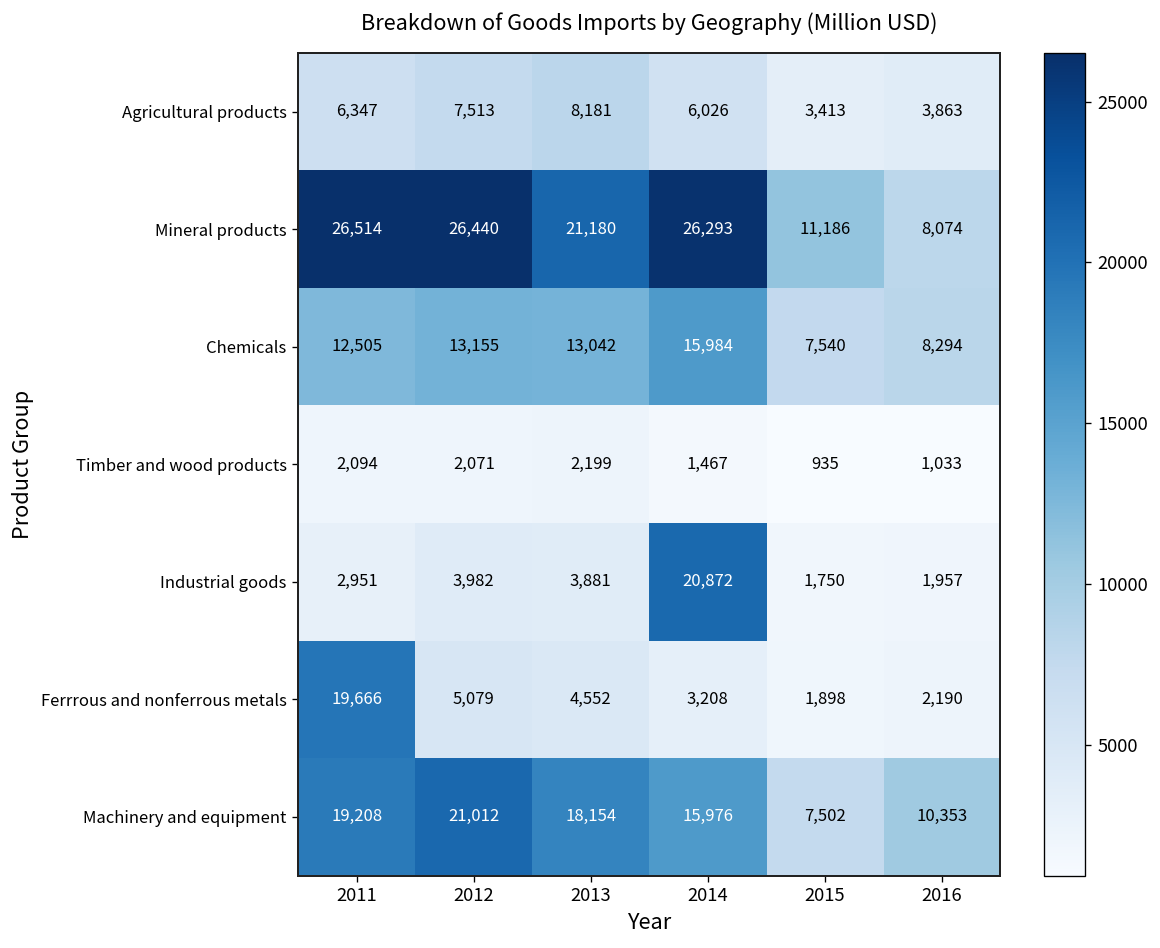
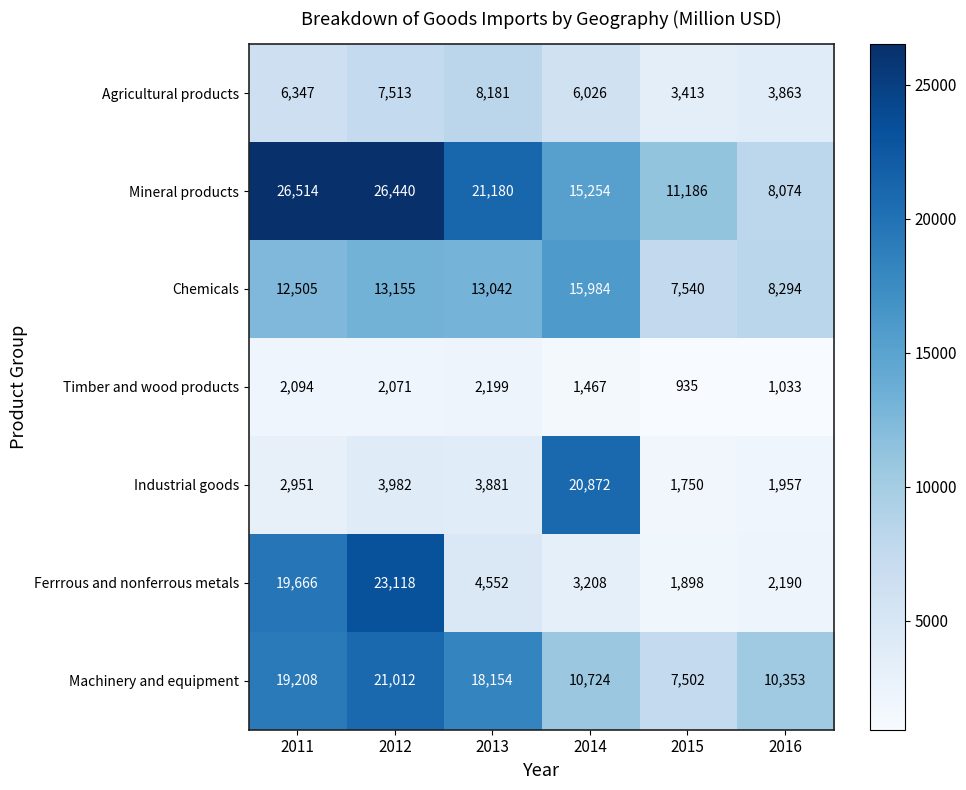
  {
    "Agricultural products": {
      "2011": "6,347",
      "2012": "7,513",
      "2013": "8,181",
      "2014": "6,026",
      "2015": "3,413",
      "2016": "3,863"
    },
    "Mineral products": {
      "2011": "26,514",
      "2012": "26,440",
      "2013": "21,180",
-     "2014": "26,293",
+     "2014": "15,254",
      "2015": "11,186",
      "2016": "8,074"
    },
    "Chemicals": {
      "2011": "12,505",
      "2012": "13,155",
      "2013": "13,042",
      "2014": "15,984",
      "2015": "7,540",
      "2016": "8,294"
    },
    "Timber and wood products": {
      "2011": "2,094",
      "2012": "2,071",
      "2013": "2,199",
      "2014": "1,467",
      "2015": "935",
      "2016": "1,033"
    },
    "Industrial goods": {
      "2011": "2,951",
      "2012": "3,982",
      "2013": "3,881",
      "2014": "20,872",
      "2015": "1,750",
      "2016": "1,957"
    },
    "Ferrrous and nonferrous metals": {
      "2011": "19,666",
-     "2012": "5,079",
+     "2012": "23,118",
      "2013": "4,552",
      "2014": "3,208",
      "2015": "1,898",
      "2016": "2,190"
    },
    "Machinery and equipment": {
      "2011": "19,208",
      "2012": "21,012",
      "2013": "18,154",
-     "2014": "15,976",
+     "2014": "10,724",
      "2015": "7,502",
      "2016": "10,353"
    }
  }
